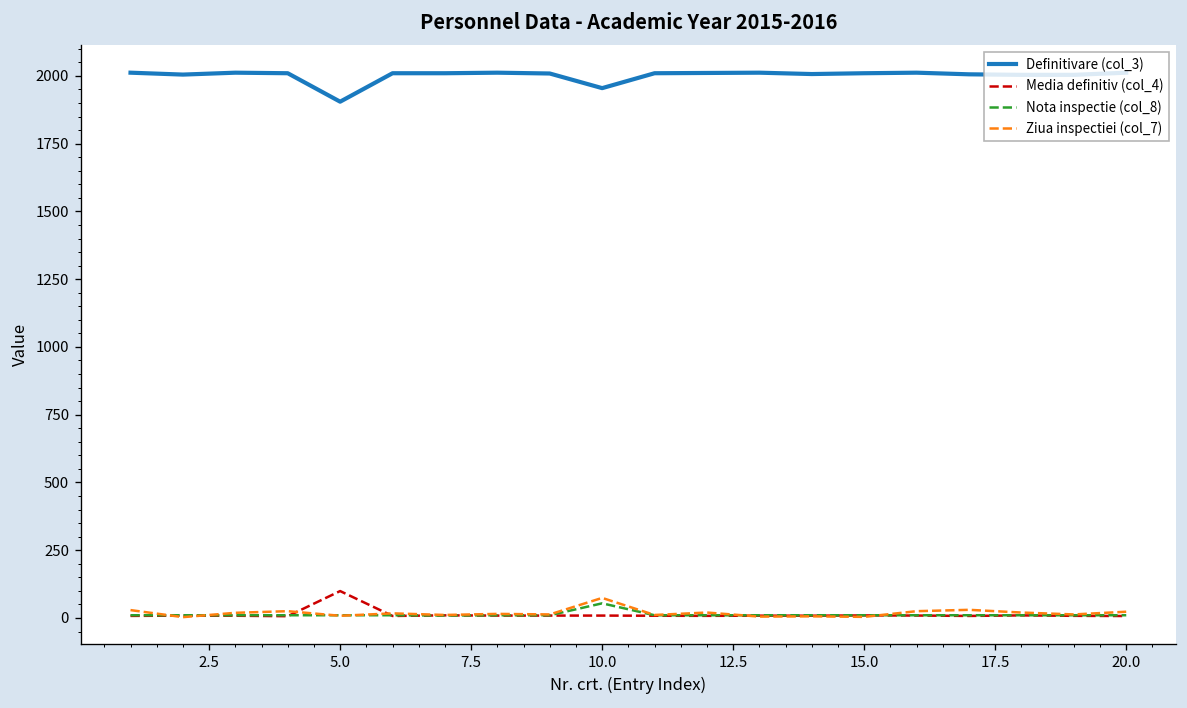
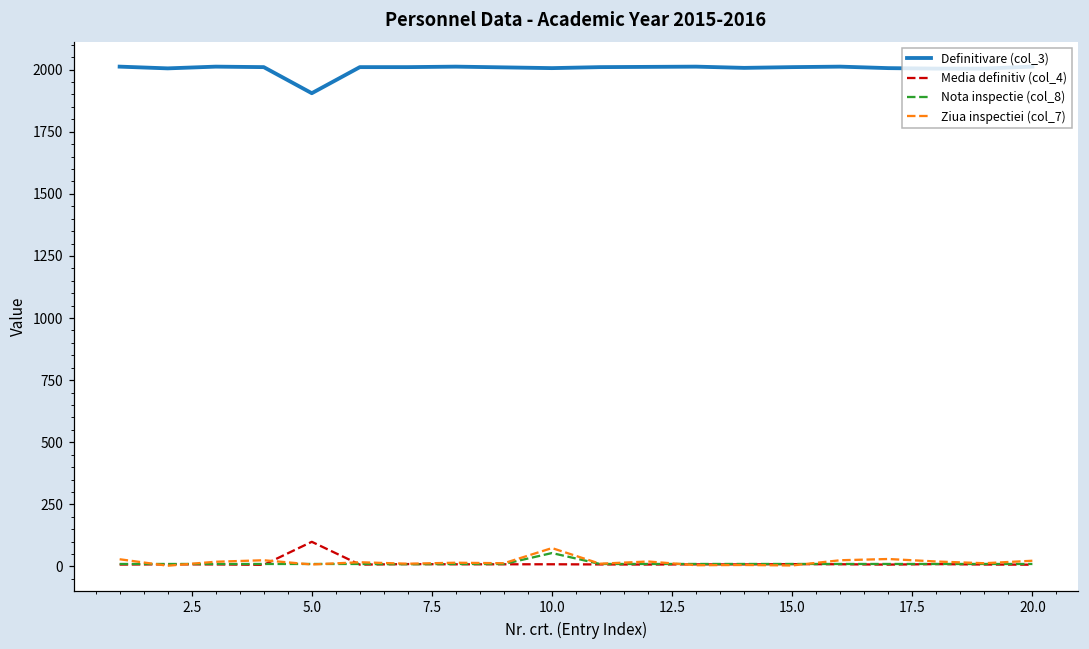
  {
    "Definitivare (col_3)": {
      "5.0": 1910,
-     "10.0": 1960,
+     "10.0": 2010,
      "15.0": 2010
    },
    "Media definitiv (col_4)": {
      "5.0": 100,
      "10.0": 10
    },
    "Nota inspectie (col_8)": {
      "10.0": 50
    },
    "Ziua inspectiei (col_7)": {
      "10.0": 70,
      "20.0": 20
    }
  }
